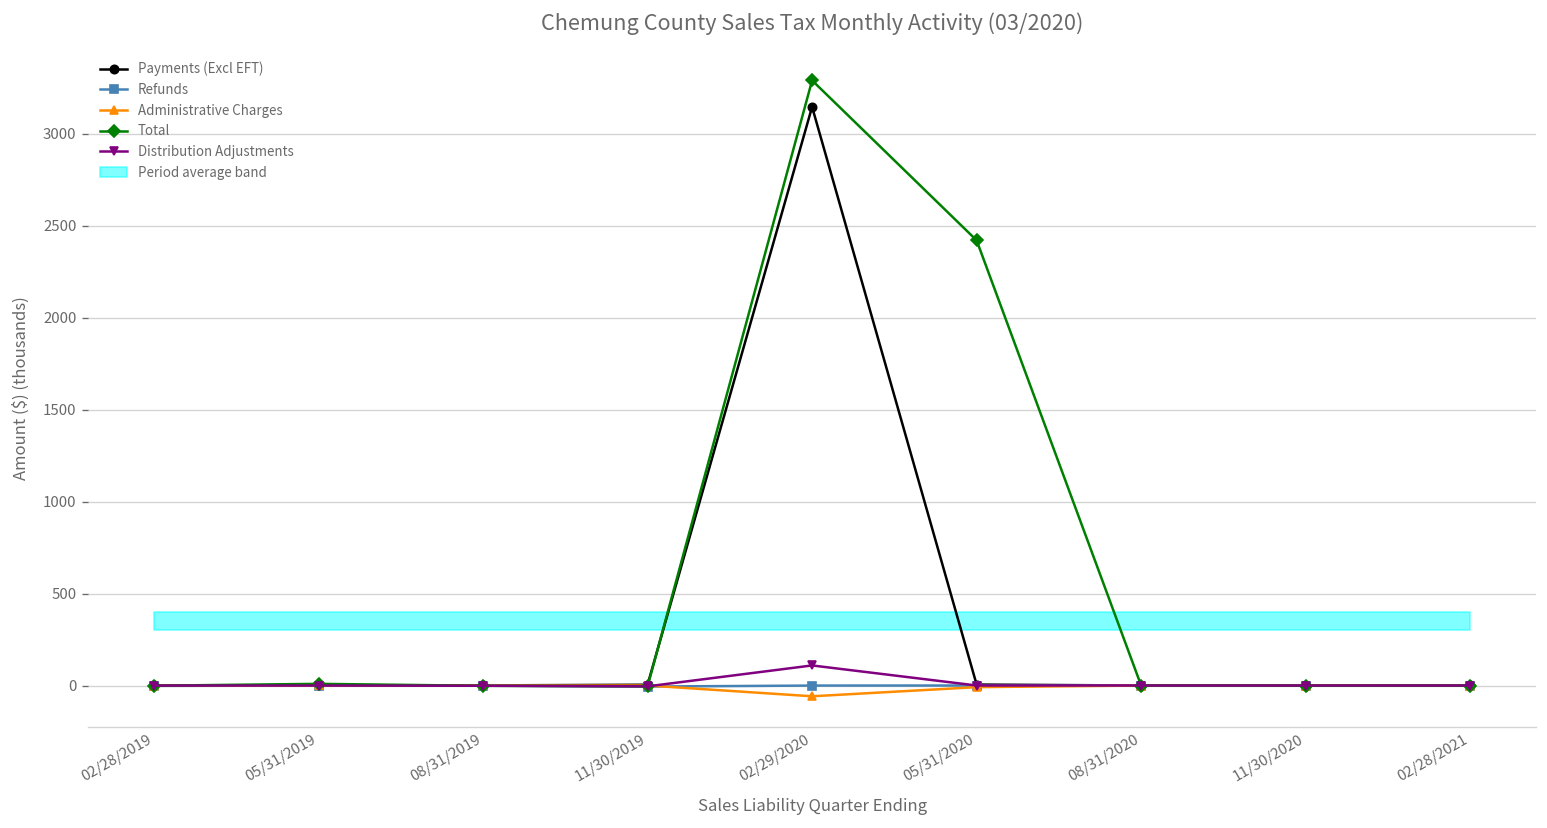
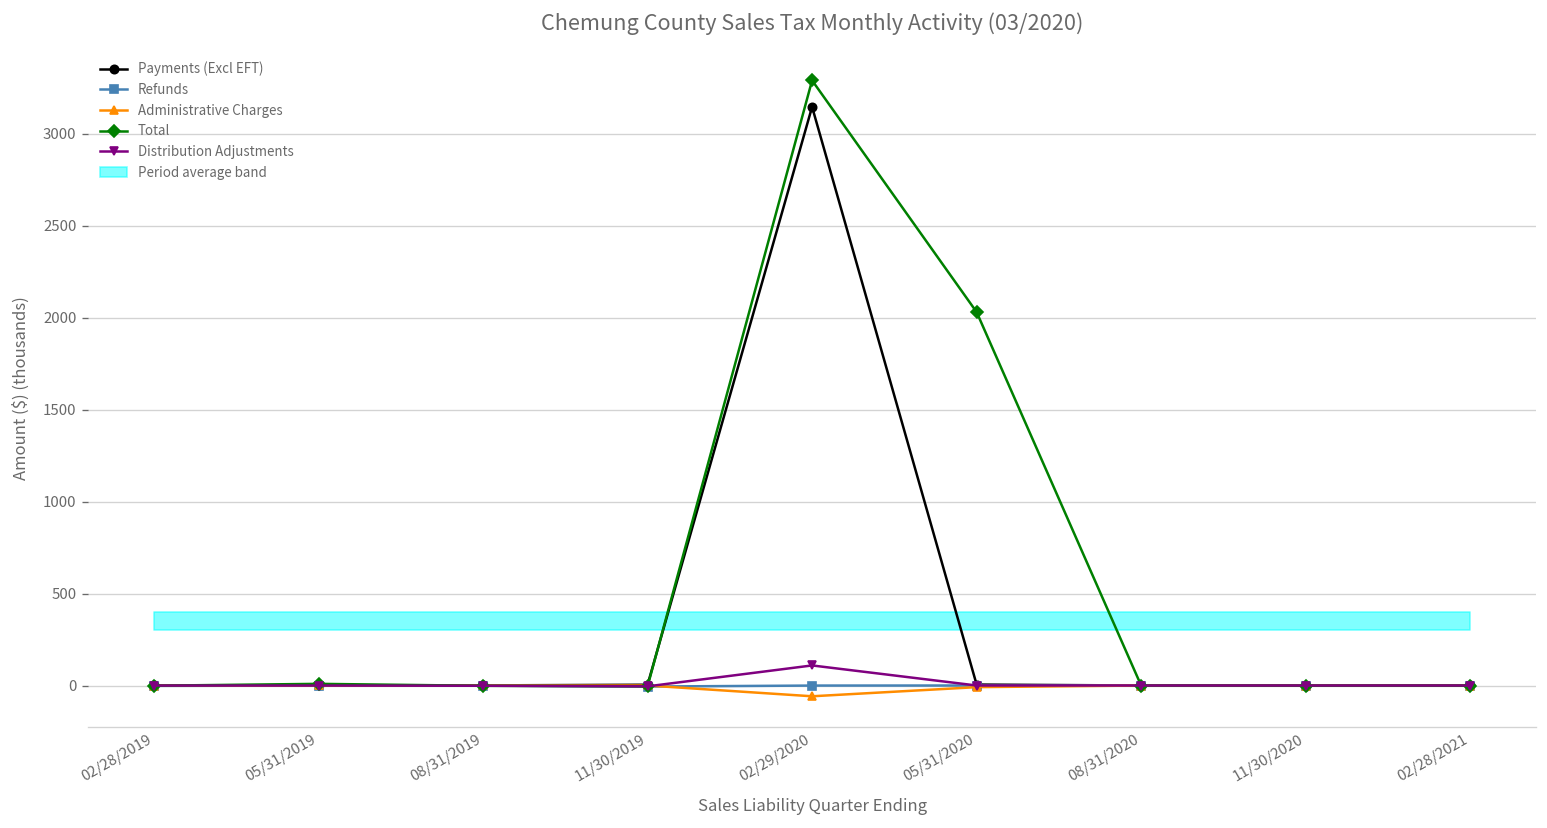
  {
    "Period average band": {
      "02/28/2019": 400,
      "05/31/2019": 400,
      "08/31/2019": 400,
      "11/30/2019": 400,
      "02/29/2020": 400,
      "05/31/2020": 400,
      "08/31/2020": 400,
      "11/30/2020": 400,
      "02/28/2021": 400
    },
    "Payments (Excl EFT)": {
      "02/29/2020": 3150
    },
    "Refunds": {
      "02/29/2020": 0
    },
    "Administrative Charges": {
      "02/29/2020": -60
    },
    "Total": {
      "02/29/2020": 3290,
-     "05/31/2020": 2420
+     "05/31/2020": 2030
    },
    "Distribution Adjustments": {
      "02/29/2020": 110
    }
  }
